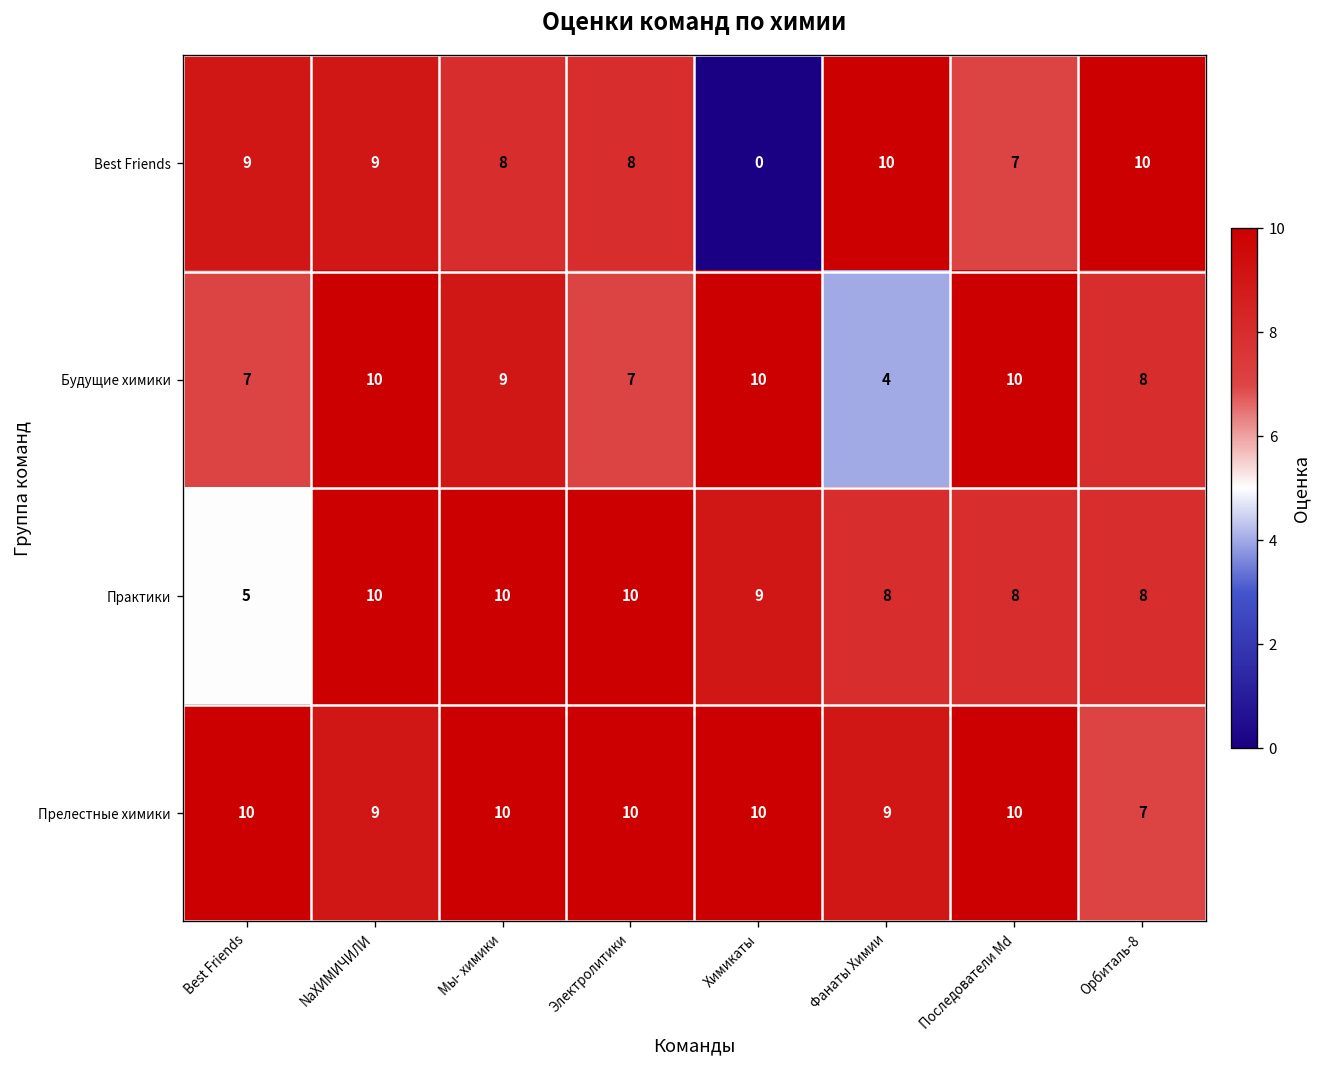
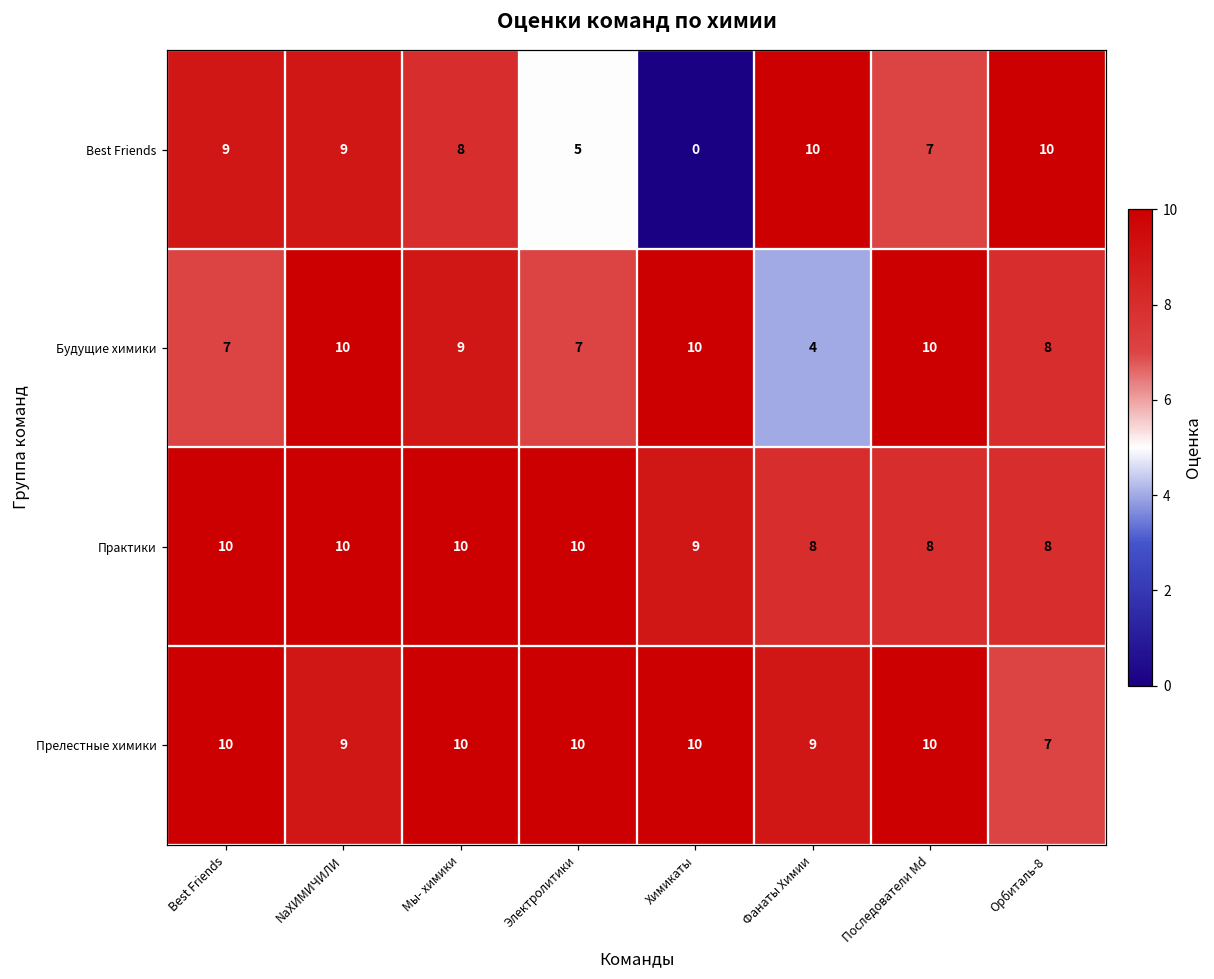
  {
    "Best Friends": {
      "Best Friends": 9,
      "NaХИМИЧИЛИ": 9,
      "Мы- химики": 8,
-     "Электролитики": 8,
+     "Электролитики": 5,
      "Химикаты": 0,
      "Фанаты Химии": 10,
      "Последователи Md": 7,
      "Орбиталь-8": 10
    },
    "Будущие химики": {
      "Best Friends": 7,
      "NaХИМИЧИЛИ": 10,
      "Мы- химики": 9,
      "Электролитики": 7,
      "Химикаты": 10,
      "Фанаты Химии": 4,
      "Последователи Md": 10,
      "Орбиталь-8": 8
    },
    "Практики": {
-     "Best Friends": 5,
+     "Best Friends": 10,
      "NaХИМИЧИЛИ": 10,
      "Мы- химики": 10,
      "Электролитики": 10,
      "Химикаты": 9,
      "Фанаты Химии": 8,
      "Последователи Md": 8,
      "Орбиталь-8": 8
    },
    "Прелестные химики": {
      "Best Friends": 10,
      "NaХИМИЧИЛИ": 9,
      "Мы- химики": 10,
      "Электролитики": 10,
      "Химикаты": 10,
      "Фанаты Химии": 9,
      "Последователи Md": 10,
      "Орбиталь-8": 7
    }
  }
